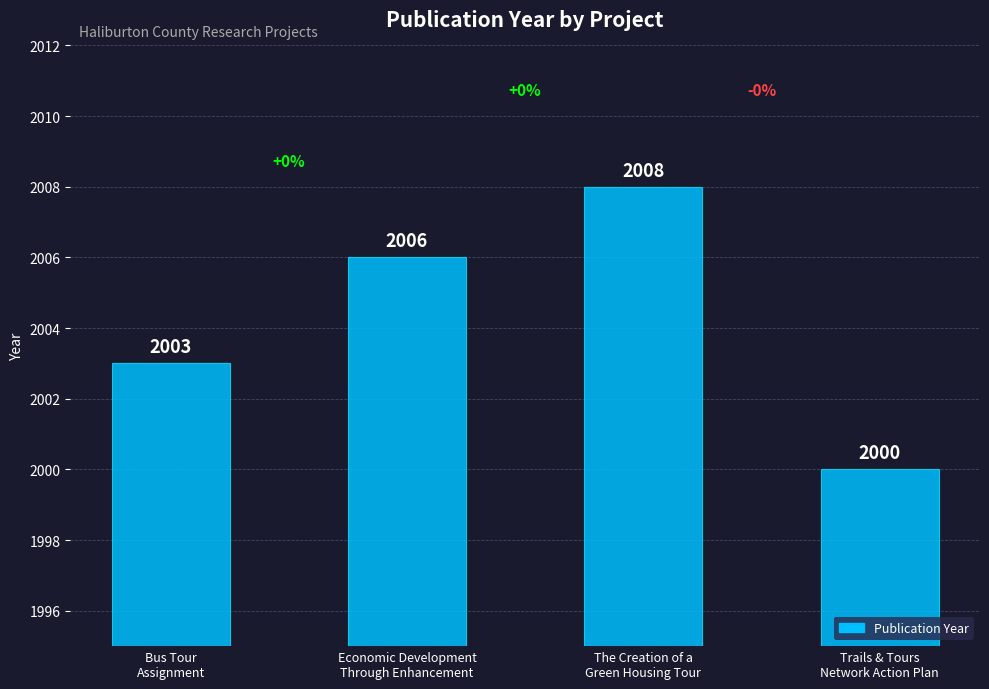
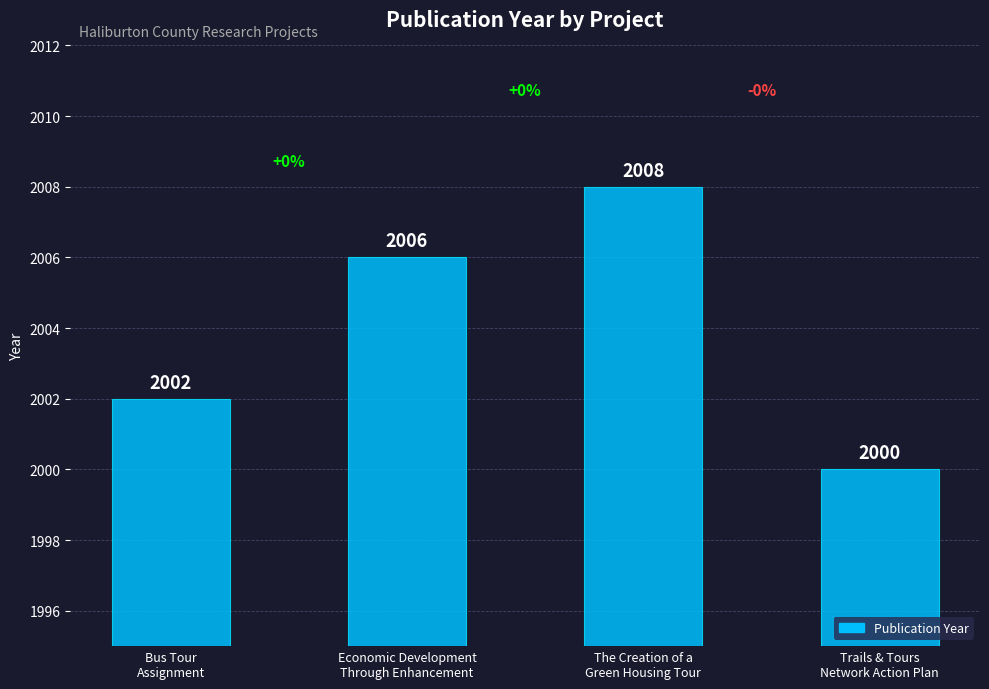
  {
-   "Bus Tour Assignment": 2003,
+   "Bus Tour Assignment": 2002,
    "Economic Development Through Enhancement": 2006,
    "The Creation of a Green Housing Tour": 2008,
    "Trails & Tours Network Action Plan": 2000
  }
